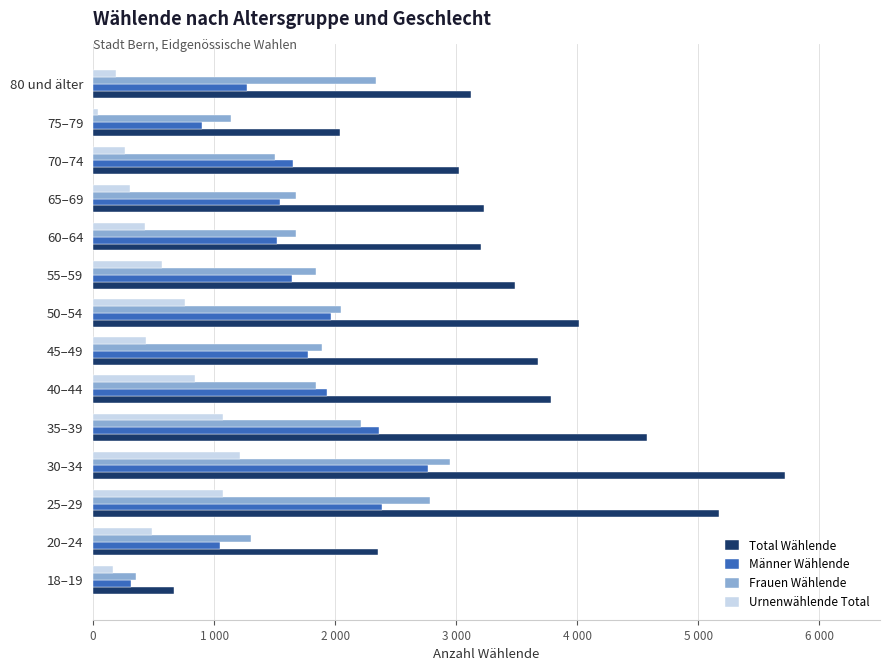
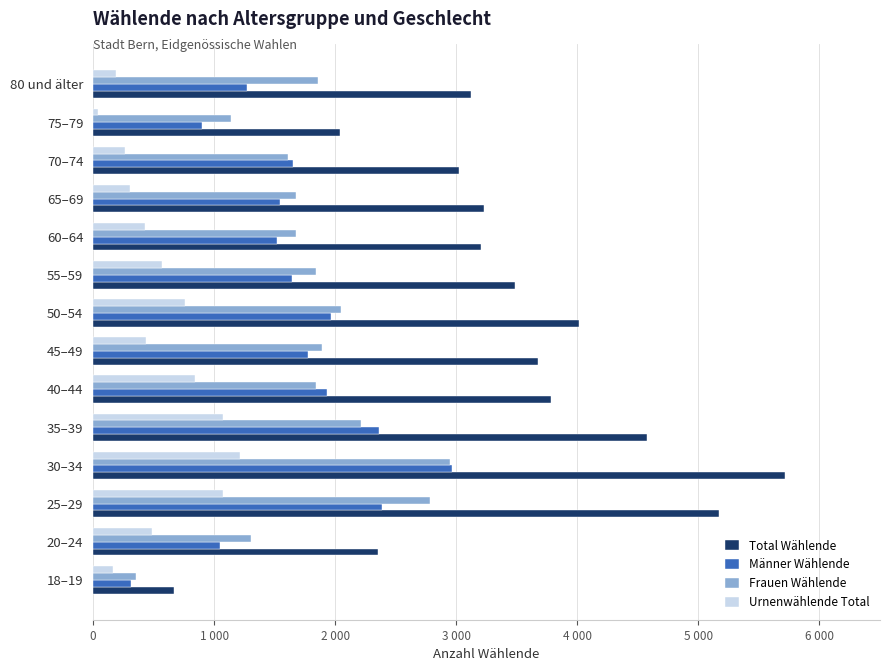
  {
    "Total Wählende": {
      "80 und älter": 3130,
      "75–79": 2040,
      "70–74": 3020,
      "65–69": 3230,
      "60–64": 3200,
      "55–59": 3490,
      "50–54": 4020,
      "45–49": 3670,
      "40–44": 3780,
      "35–39": 4580,
      "30–34": 5720,
      "25–29": 5170,
      "20–24": 2350,
      "18–19": 670
    },
    "Männer Wählende": {
      "80 und älter": 1270,
      "75–79": 900,
      "70–74": 1660,
      "65–69": 1550,
      "60–64": 1520,
      "55–59": 1650,
      "50–54": 1970,
      "45–49": 1780,
      "40–44": 1930,
      "35–39": 2360,
-     "30–34": 2770,
+     "30–34": 2960,
      "25–29": 2390,
      "20–24": 1050,
      "18–19": 310
    },
    "Frauen Wählende": {
-     "80 und älter": 2340,
+     "80 und älter": 1860,
      "75–79": 1140,
-     "70–74": 1500,
+     "70–74": 1610,
      "65–69": 1680,
      "60–64": 1680,
      "55–59": 1840,
      "50–54": 2050,
      "45–49": 1890,
      "40–44": 1850,
      "35–39": 2210,
      "30–34": 2950,
      "25–29": 2790,
      "20–24": 1300,
      "18–19": 360
    },
    "Urnenwählende Total": {
      "80 und älter": 190,
      "75–79": 40,
      "70–74": 260,
      "65–69": 310,
      "60–64": 430,
      "55–59": 570,
      "50–54": 760,
      "45–49": 440,
      "40–44": 840,
      "35–39": 1070,
      "30–34": 1220,
      "25–29": 1070,
      "20–24": 490,
      "18–19": 170
    }
  }
